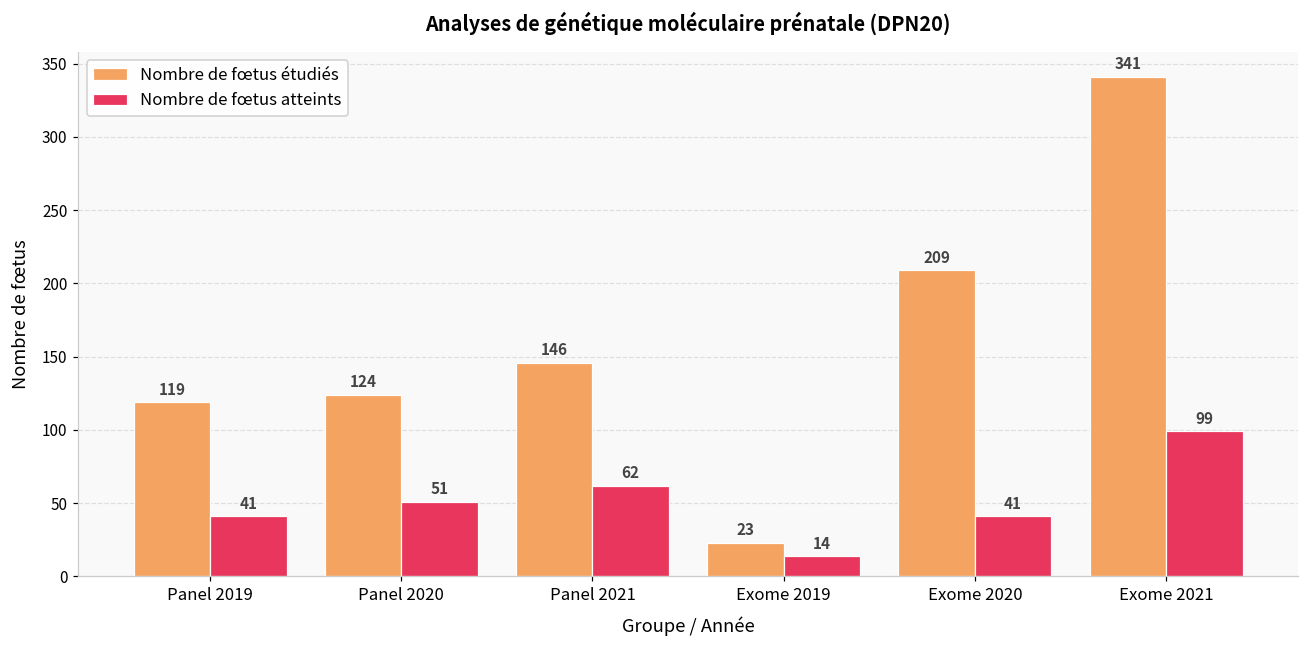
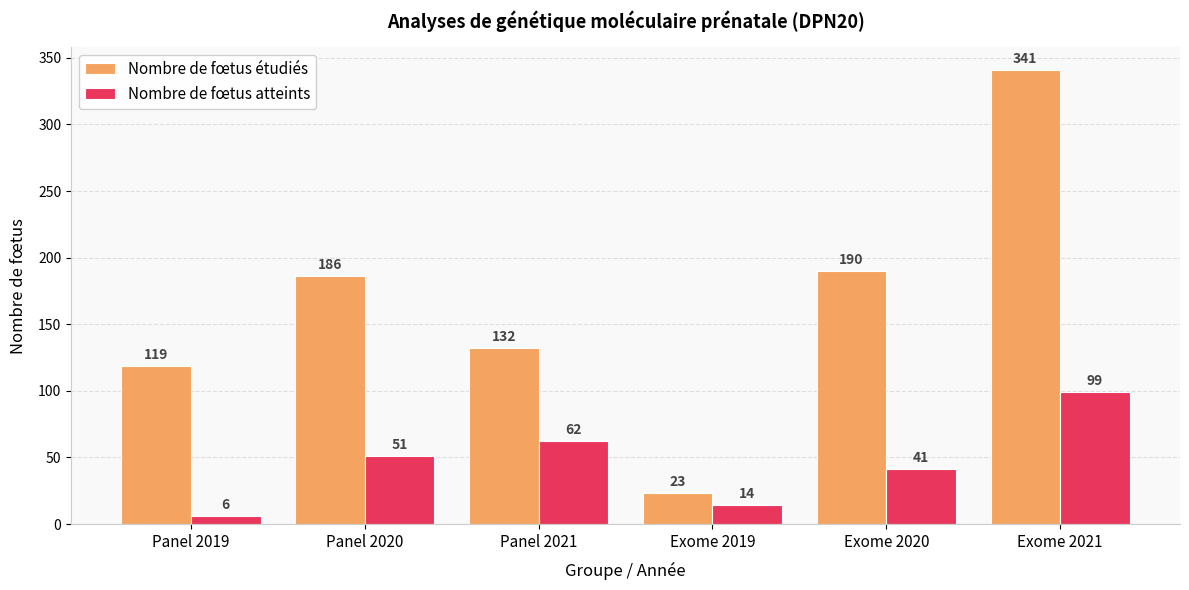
  {
    "Nombre de fœtus étudiés": {
      "Panel 2019": 119,
-     "Panel 2020": 124,
-     "Panel 2021": 146,
+     "Panel 2020": 186,
+     "Panel 2021": 132,
      "Exome 2019": 23,
-     "Exome 2020": 209,
+     "Exome 2020": 190,
      "Exome 2021": 341
    },
    "Nombre de fœtus atteints": {
-     "Panel 2019": 41,
+     "Panel 2019": 6,
      "Panel 2020": 51,
      "Panel 2021": 62,
      "Exome 2019": 14,
      "Exome 2020": 41,
      "Exome 2021": 99
    }
  }
